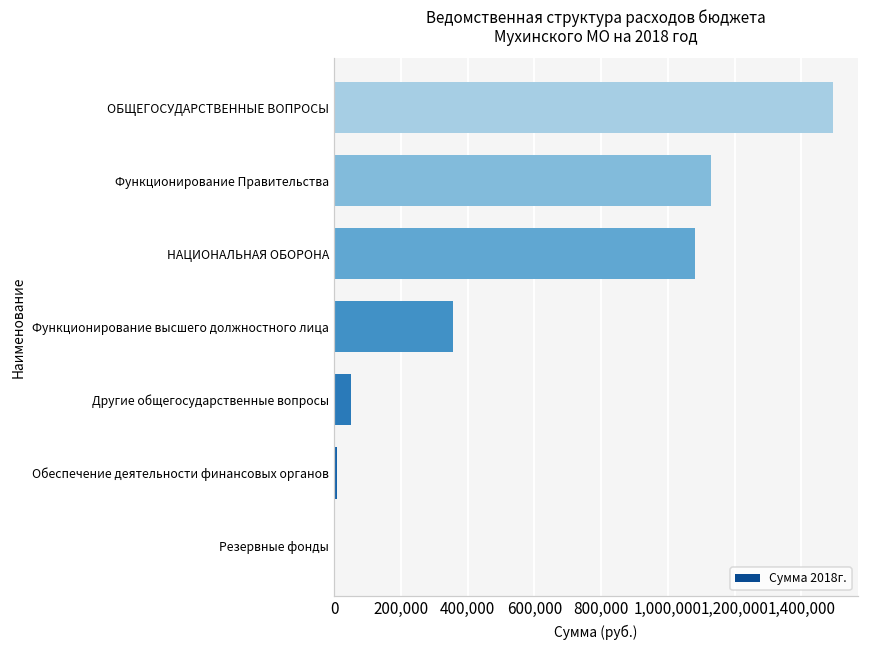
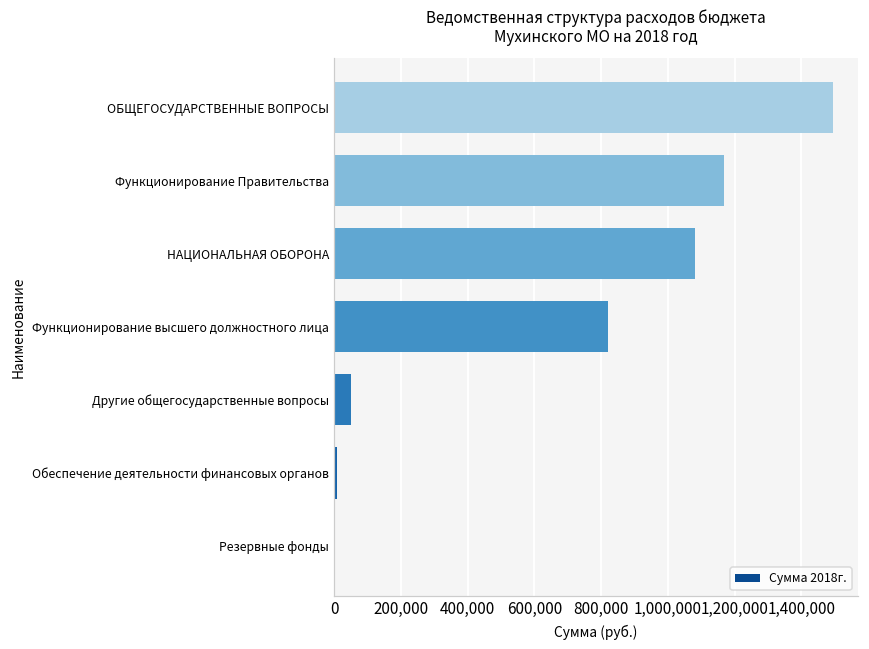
  {
    "ОБЩЕГОСУДАРСТВЕННЫЕ ВОПРОСЫ": "1,490,000",
-   "Функционирование Правительства": "1,130,000",
+   "Функционирование Правительства": "1,170,000",
    "НАЦИОНАЛЬНАЯ ОБОРОНА": "1,080,000",
-   "Функционирование высшего должностного лица": "360,000",
+   "Функционирование высшего должностного лица": "820,000",
    "Другие общегосударственные вопросы": "50,000",
    "Обеспечение деятельности финансовых органов": "10,000"
  }
